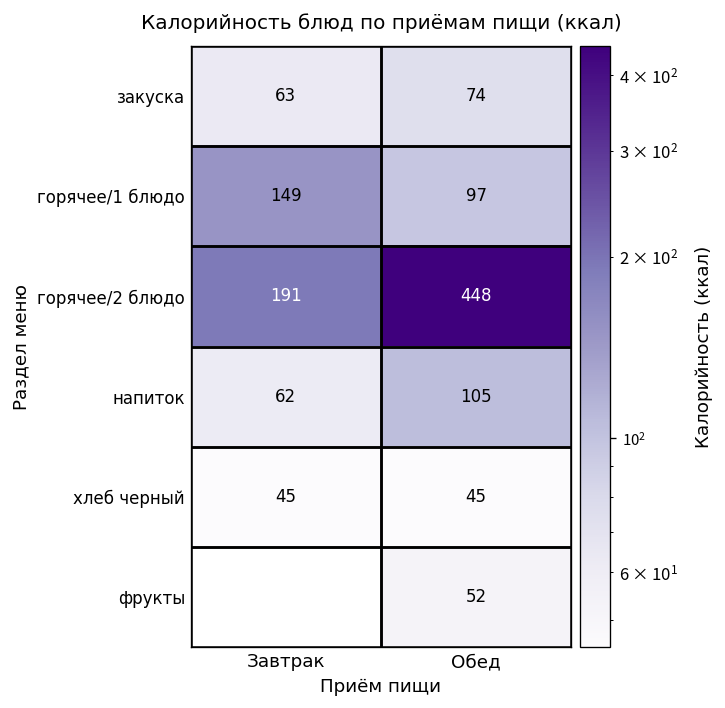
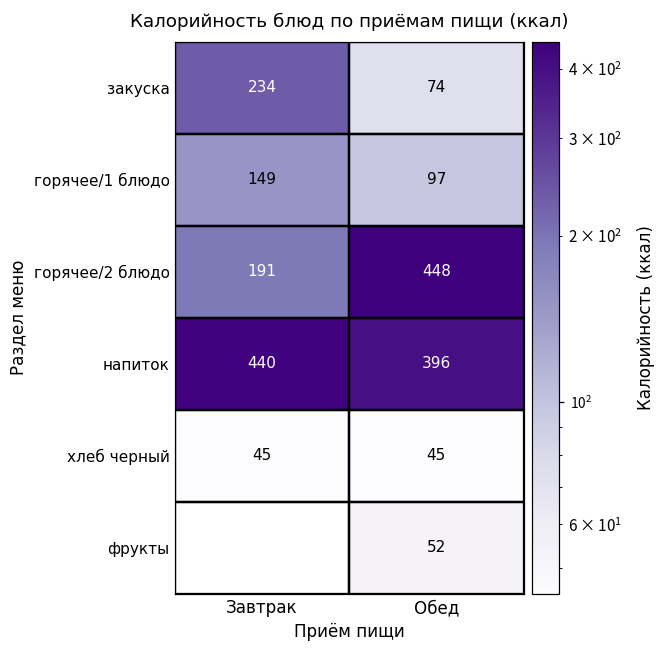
  {
    "закуска": {
-     "Завтрак": 63,
+     "Завтрак": 234,
      "Обед": 74
    },
    "горячее/1 блюдо": {
      "Завтрак": 149,
      "Обед": 97
    },
    "горячее/2 блюдо": {
      "Завтрак": 191,
      "Обед": 448
    },
    "напиток": {
-     "Завтрак": 62,
-     "Обед": 105
+     "Завтрак": 440,
+     "Обед": 396
    },
    "хлеб черный": {
      "Завтрак": 45,
      "Обед": 45
    },
    "фрукты": {
      "Обед": 52
    }
  }
